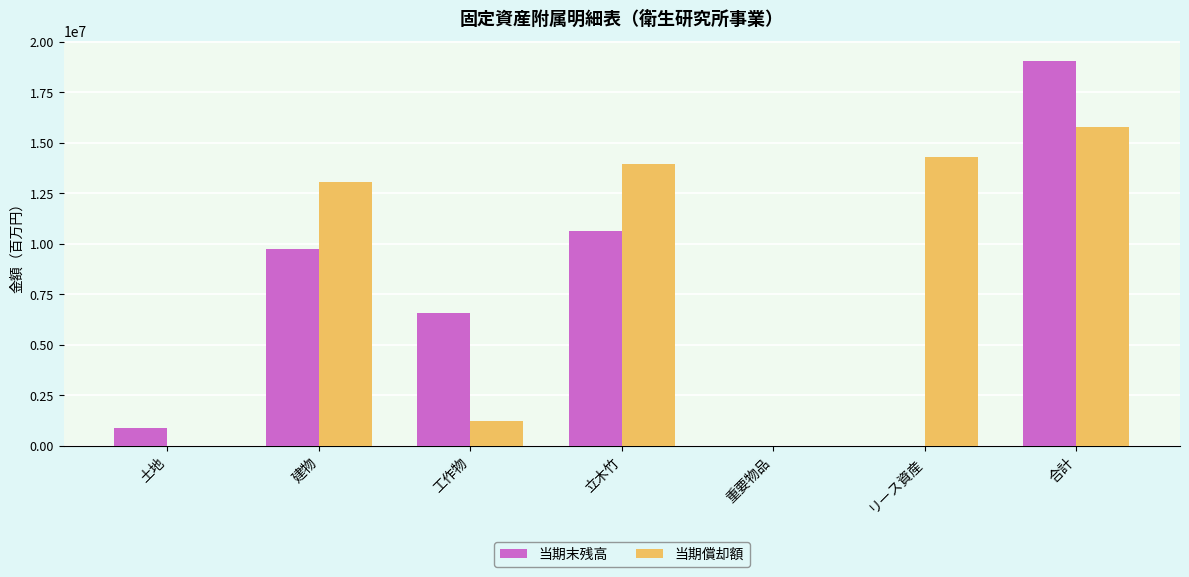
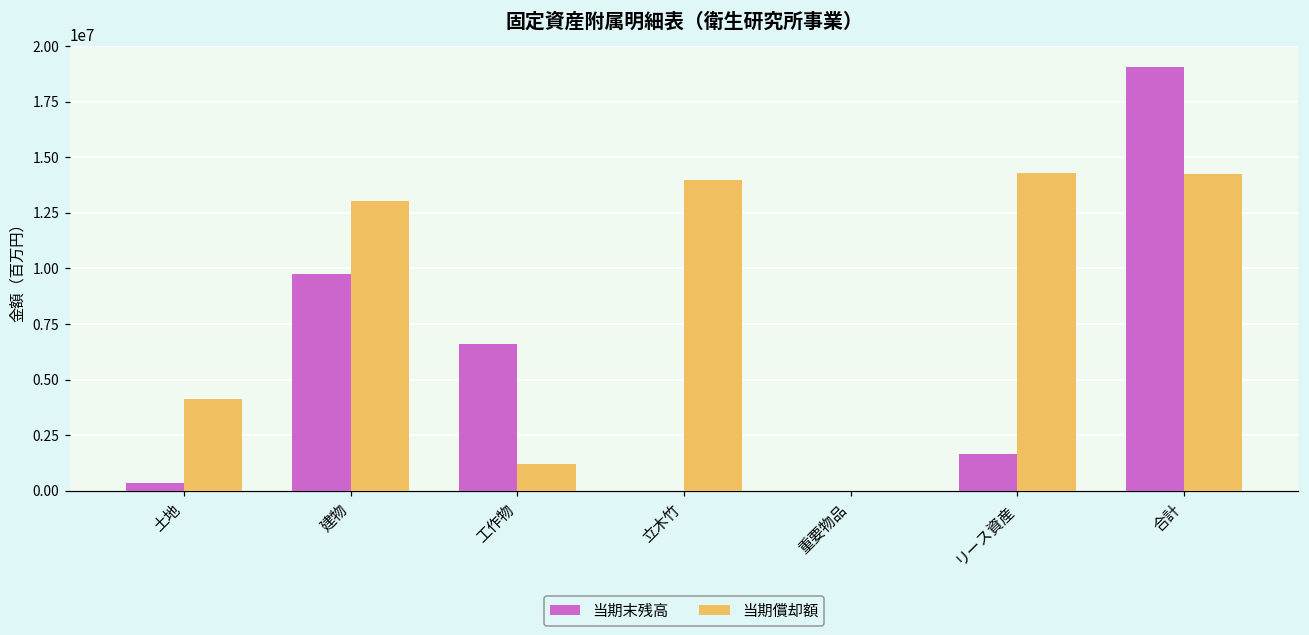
  {
    "当期末残高": {
-     "土地": 900000,
+     "土地": 400000,
      "建物": 9700000,
      "工作物": 6600000,
-     "立木竹": 10600000,
+     "立木竹": 0,
      "重要物品": 0,
-     "リース資産": 0,
+     "リース資産": 1600000,
      "合計": 19100000
    },
    "当期償却額": {
-     "土地": 0,
+     "土地": 4100000,
      "建物": 13000000,
      "工作物": 1200000,
      "立木竹": 14000000,
      "重要物品": 0,
      "リース資産": 14300000,
-     "合計": 15800000
+     "合計": 14300000
    }
  }
